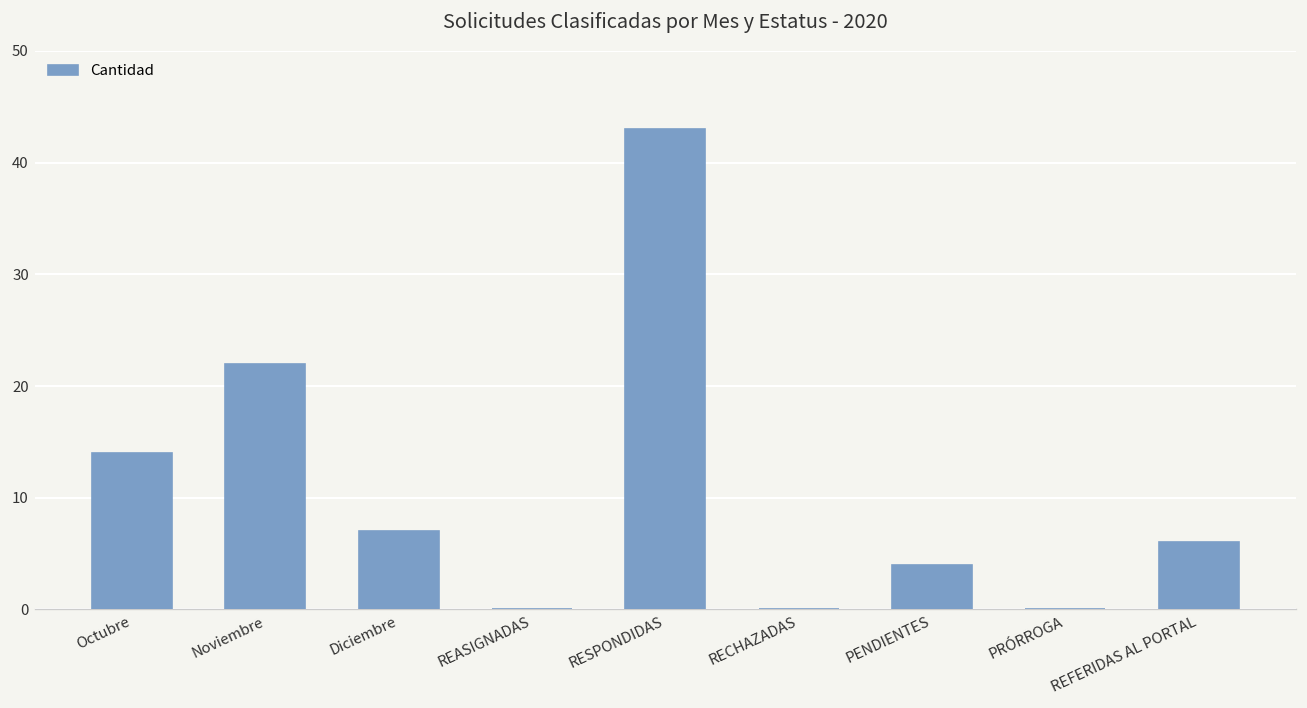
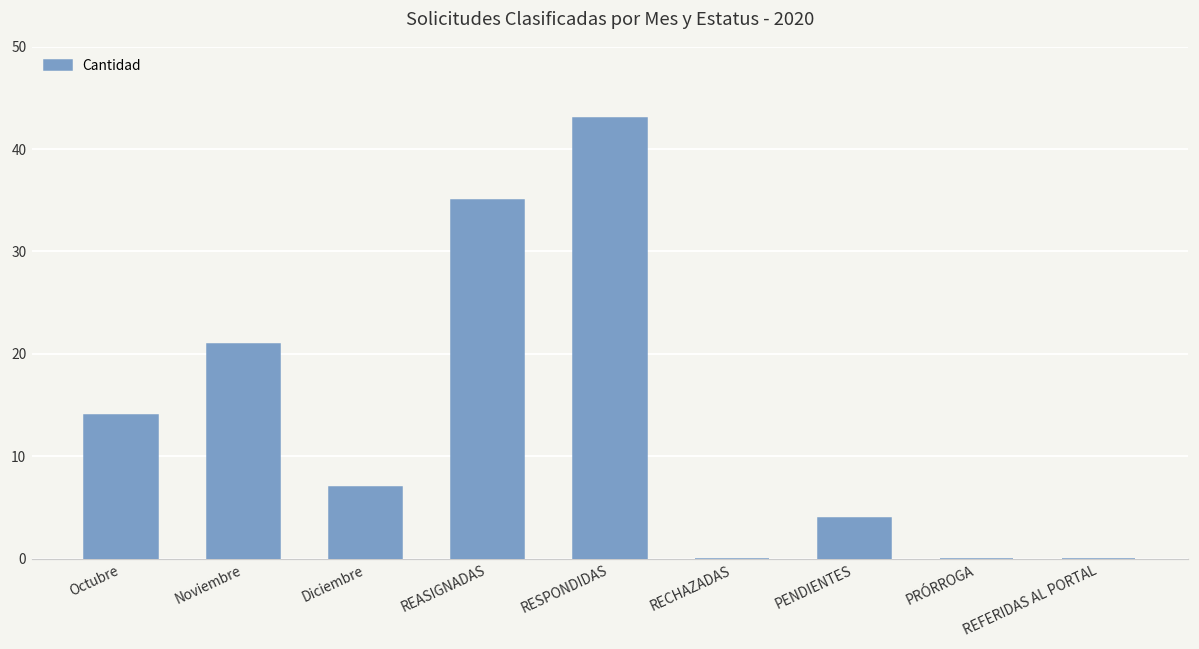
  {
    "Octubre": 14,
-   "Noviembre": 22,
+   "Noviembre": 21,
    "Diciembre": 7,
-   "REASIGNADAS": 0,
+   "REASIGNADAS": 35,
    "RESPONDIDAS": 43,
    "RECHAZADAS": 0,
    "PENDIENTES": 4,
    "PRÓRROGA": 0,
-   "REFERIDAS AL PORTAL": 6
+   "REFERIDAS AL PORTAL": 0
  }
